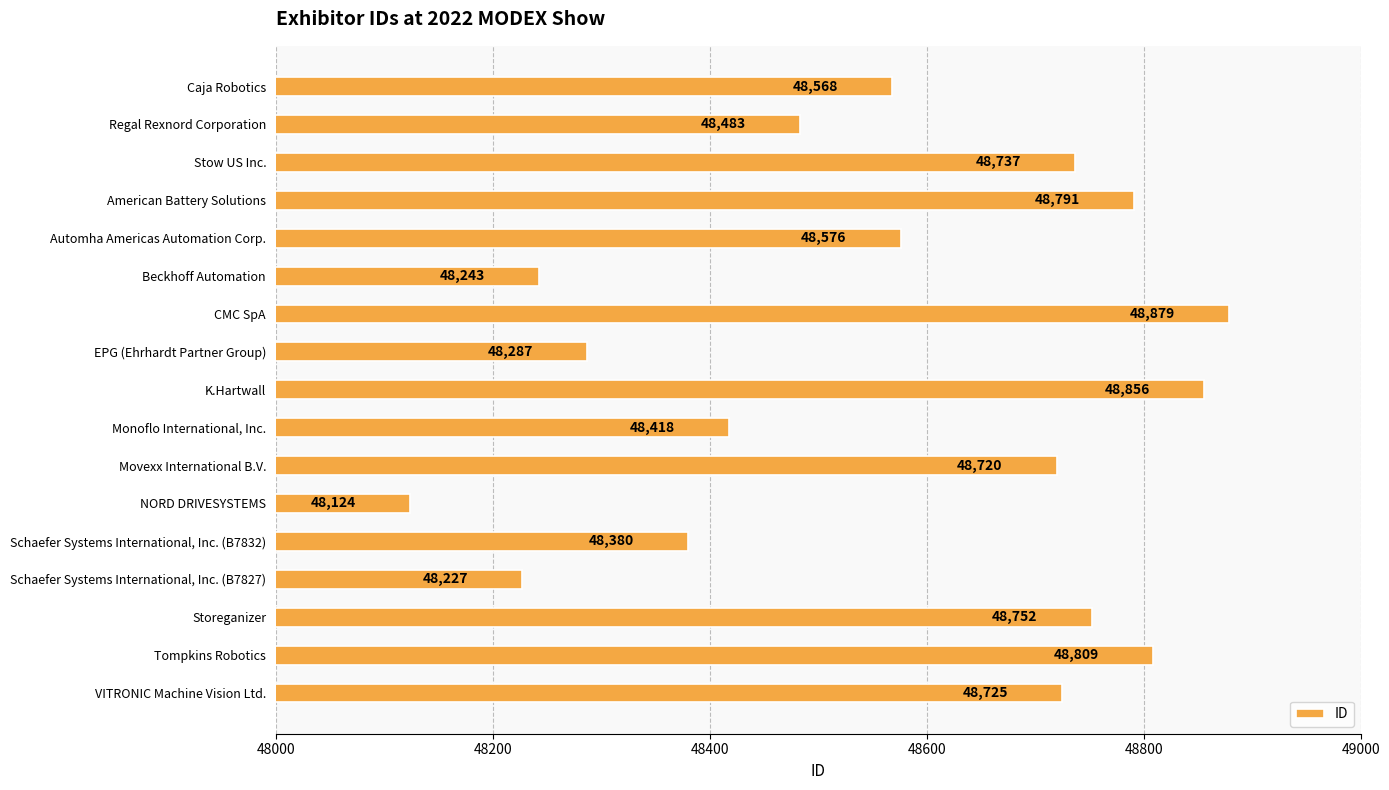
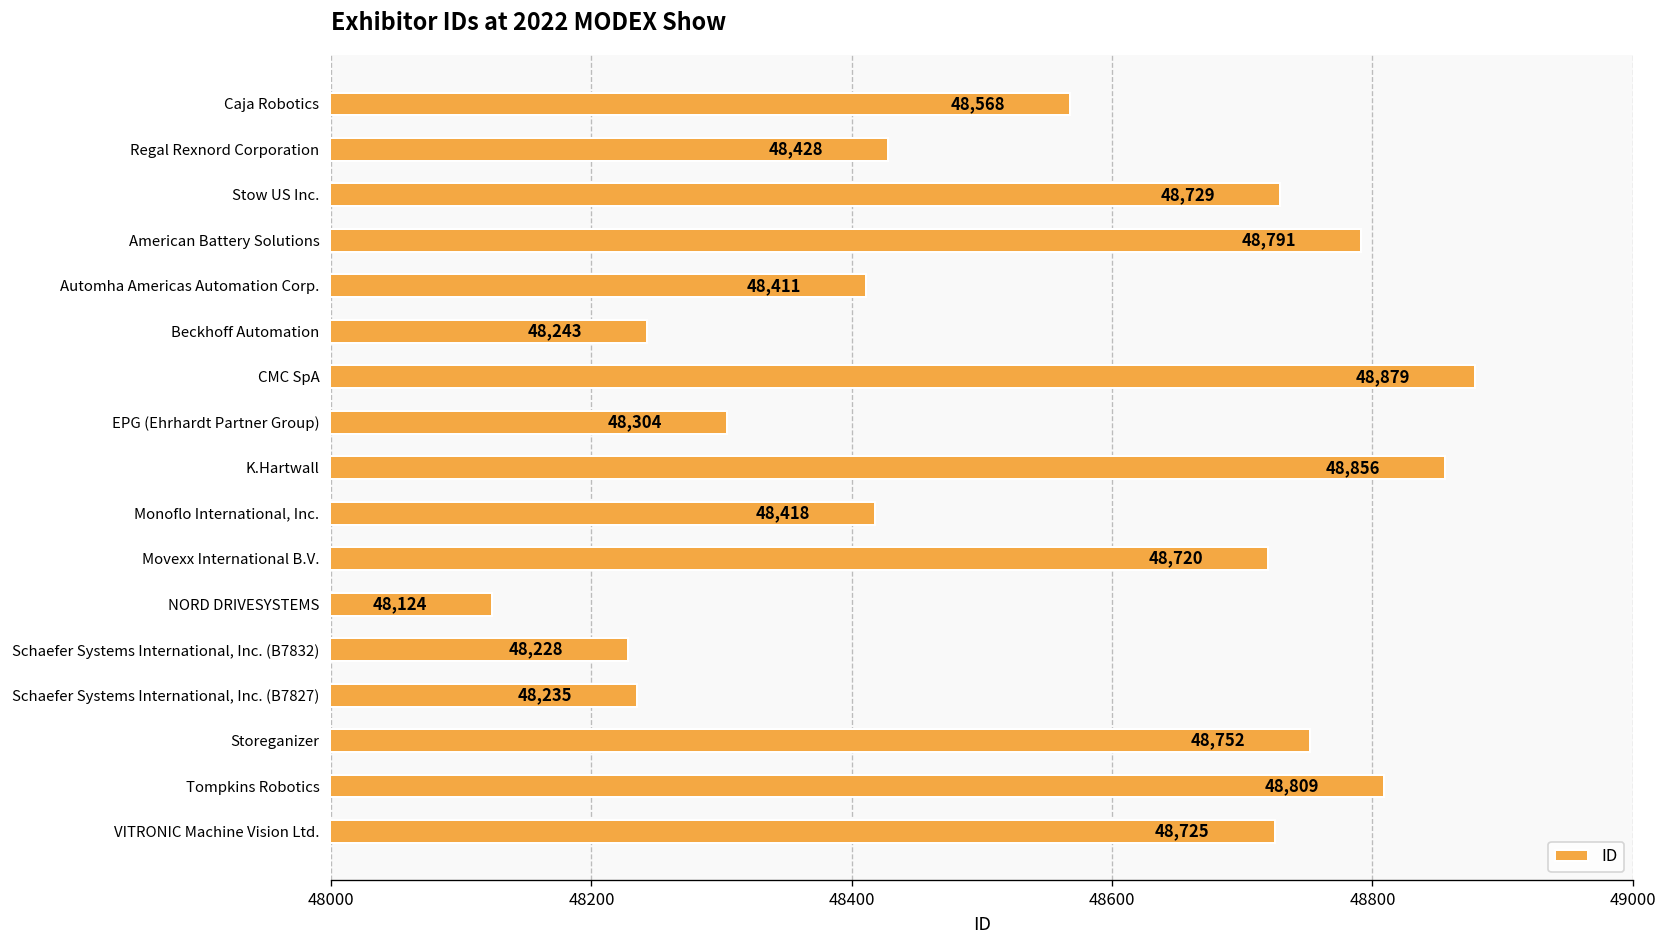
  {
    "Caja Robotics": "48,568",
-   "Regal Rexnord Corporation": "48,483",
-   "Stow US Inc.": "48,737",
+   "Regal Rexnord Corporation": "48,428",
+   "Stow US Inc.": "48,729",
    "American Battery Solutions": "48,791",
-   "Automha Americas Automation Corp.": "48,576",
+   "Automha Americas Automation Corp.": "48,411",
    "Beckhoff Automation": "48,243",
    "CMC SpA": "48,879",
-   "EPG (Ehrhardt Partner Group)": "48,287",
+   "EPG (Ehrhardt Partner Group)": "48,304",
    "K.Hartwall": "48,856",
    "Monoflo International, Inc.": "48,418",
    "Movexx International B.V.": "48,720",
    "NORD DRIVESYSTEMS": "48,124",
-   "Schaefer Systems International, Inc. (B7832)": "48,380",
-   "Schaefer Systems International, Inc. (B7827)": "48,227",
+   "Schaefer Systems International, Inc. (B7832)": "48,228",
+   "Schaefer Systems International, Inc. (B7827)": "48,235",
    "Storeganizer": "48,752",
    "Tompkins Robotics": "48,809",
    "VITRONIC Machine Vision Ltd.": "48,725"
  }
